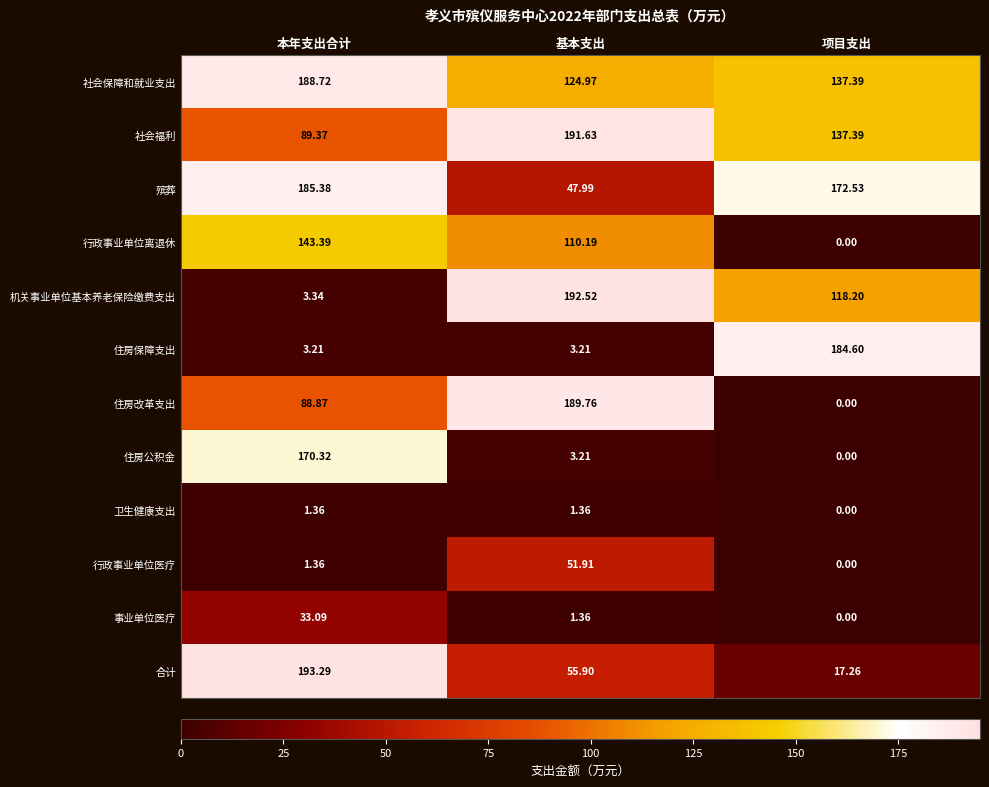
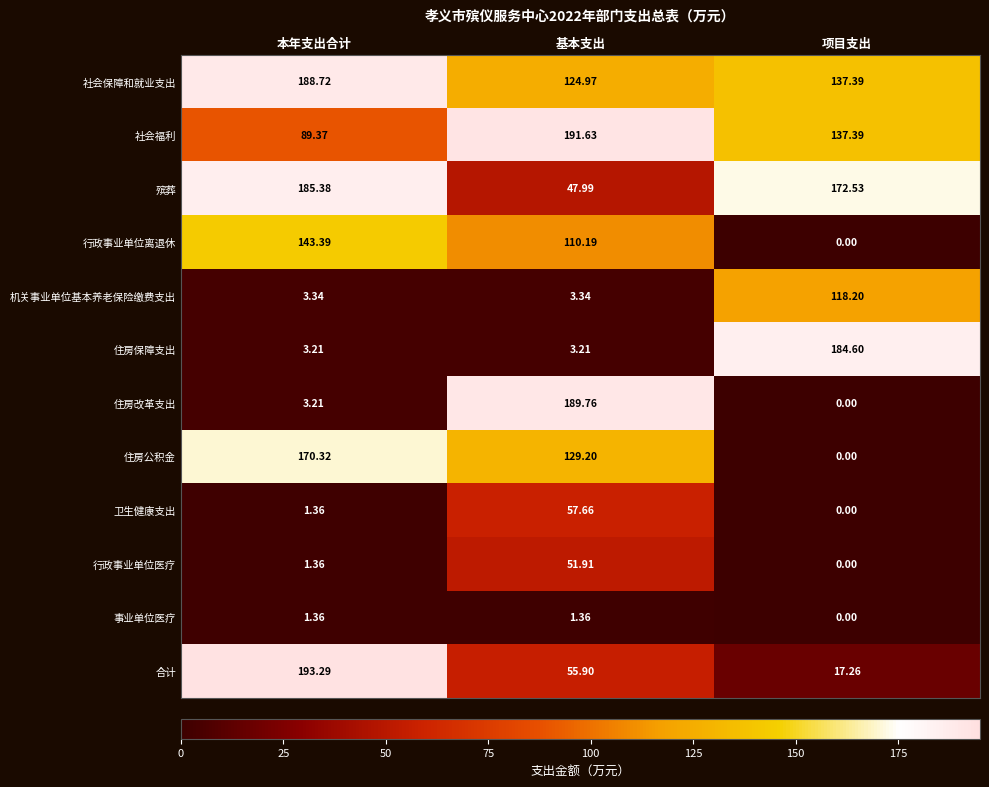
  {
    "社会保障和就业支出": {
      "本年支出合计": 188.72,
      "基本支出": 124.97,
      "项目支出": 137.39
    },
    "社会福利": {
      "本年支出合计": 89.37,
      "基本支出": 191.63,
      "项目支出": 137.39
    },
    "殡葬": {
      "本年支出合计": 185.38,
      "基本支出": 47.99,
      "项目支出": 172.53
    },
    "行政事业单位离退休": {
      "本年支出合计": 143.39,
      "基本支出": 110.19,
      "项目支出": 0.00
    },
    "机关事业单位基本养老保险缴费支出": {
      "本年支出合计": 3.34,
-     "基本支出": 192.52,
+     "基本支出": 3.34,
      "项目支出": 118.20
    },
    "住房保障支出": {
      "本年支出合计": 3.21,
      "基本支出": 3.21,
      "项目支出": 184.60
    },
    "住房改革支出": {
-     "本年支出合计": 88.87,
+     "本年支出合计": 3.21,
      "基本支出": 189.76,
      "项目支出": 0.00
    },
    "住房公积金": {
      "本年支出合计": 170.32,
-     "基本支出": 3.21,
+     "基本支出": 129.20,
      "项目支出": 0.00
    },
    "卫生健康支出": {
      "本年支出合计": 1.36,
-     "基本支出": 1.36,
+     "基本支出": 57.66,
      "项目支出": 0.00
    },
    "行政事业单位医疗": {
      "本年支出合计": 1.36,
      "基本支出": 51.91,
      "项目支出": 0.00
    },
    "事业单位医疗": {
-     "本年支出合计": 33.09,
+     "本年支出合计": 1.36,
      "基本支出": 1.36,
      "项目支出": 0.00
    },
    "合计": {
      "本年支出合计": 193.29,
      "基本支出": 55.90,
      "项目支出": 17.26
    }
  }
